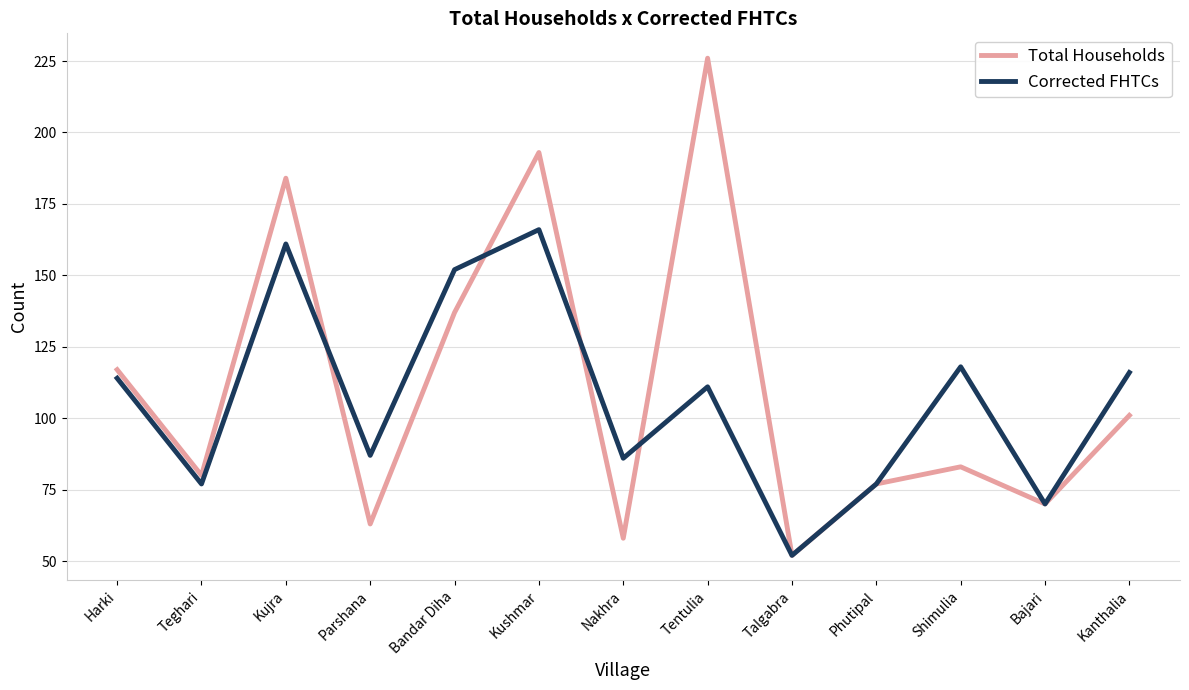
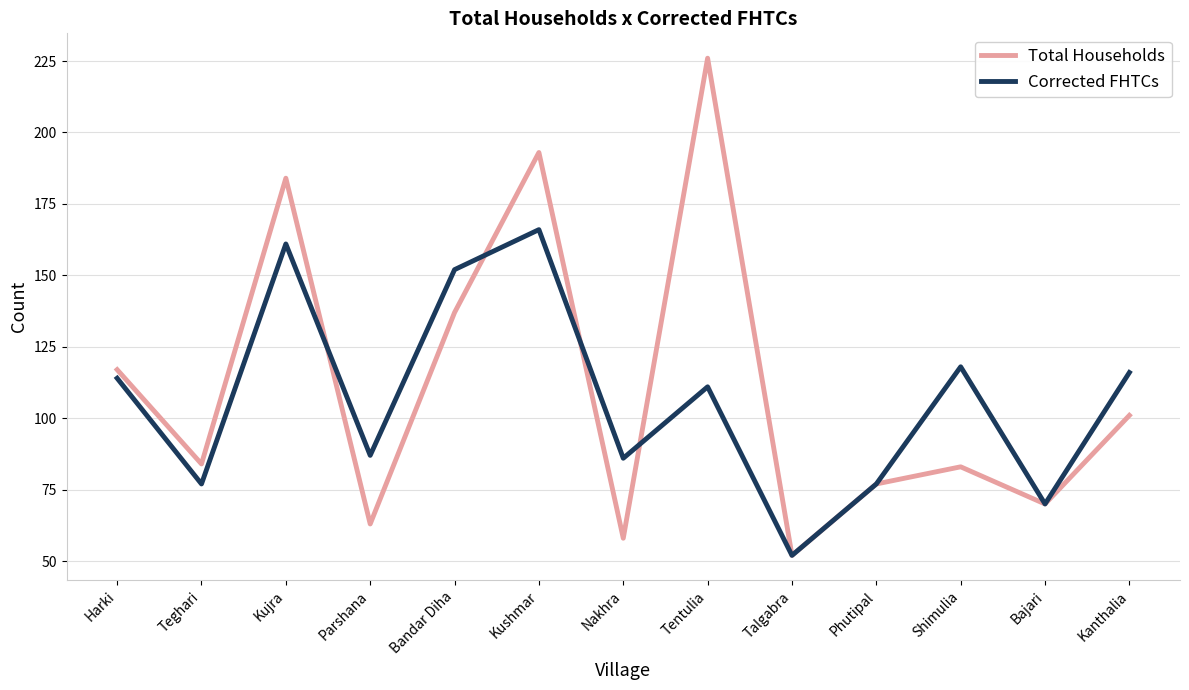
  {
    "Total Households": {
      "Harki": 117,
-     "Teghari": 80,
+     "Teghari": 84,
      "Kujra": 184,
      "Parshana": 63,
      "Bandar Diha": 137,
      "Kushmar": 193,
      "Nakhra": 58,
      "Tentulia": 226,
      "Shimulia": 83,
      "Kanthalia": 101
    },
    "Corrected FHTCs": {
      "Harki": 114,
      "Teghari": 77,
      "Kujra": 161,
      "Parshana": 87,
      "Bandar Diha": 152,
      "Kushmar": 166,
      "Nakhra": 86,
      "Tentulia": 111,
      "Shimulia": 118,
      "Kanthalia": 116
    }
  }
